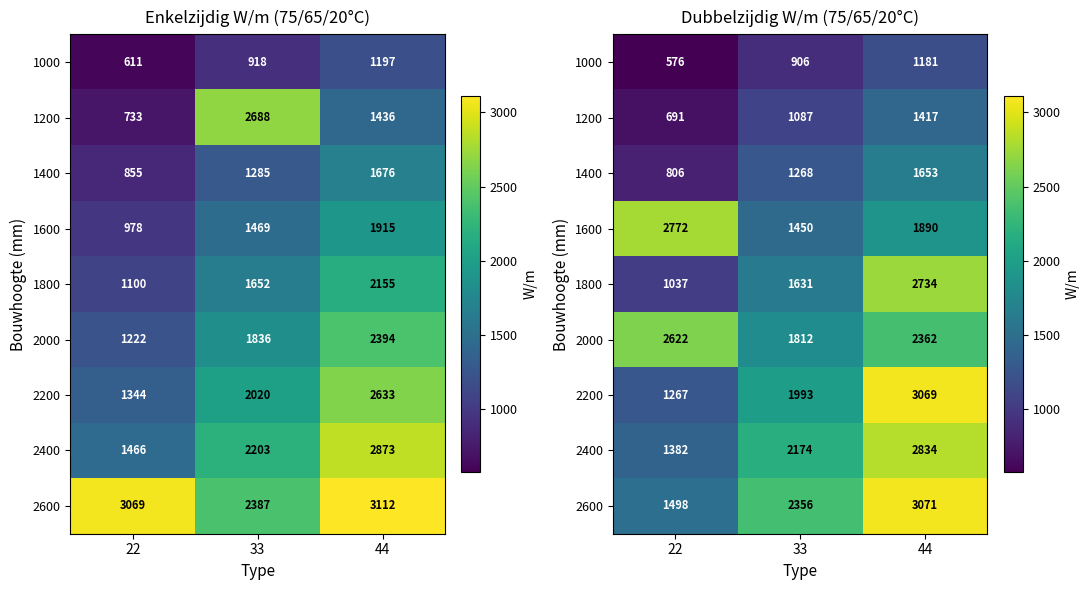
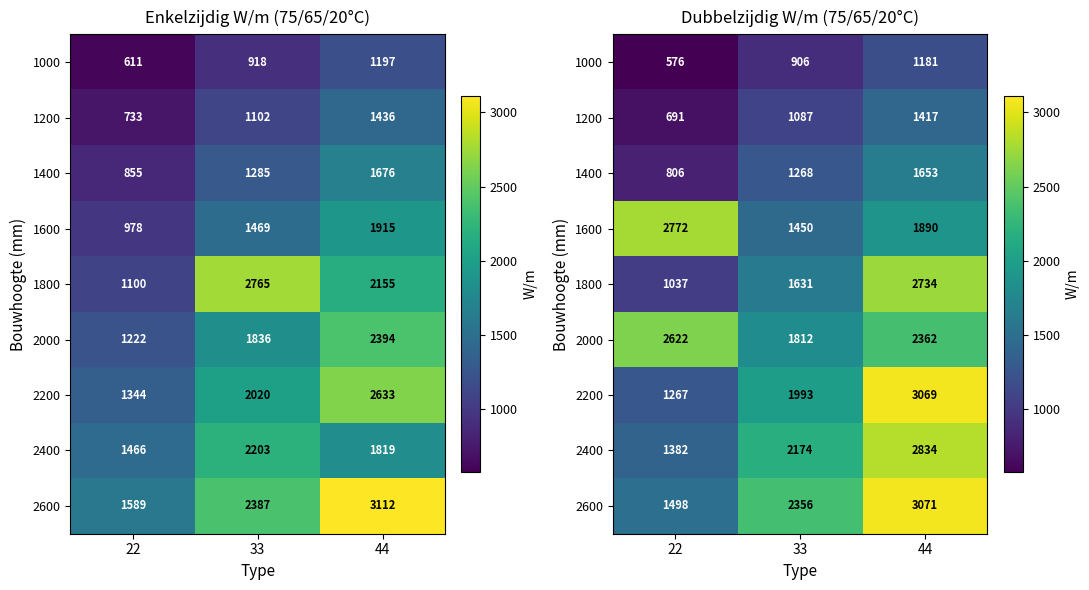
  {
    "Enkelzijdig W/m (75/65/20°C)": {
      "1000": {
        "22": 611,
        "33": 918,
        "44": 1197
      },
      "1200": {
        "22": 733,
-       "33": 2688,
+       "33": 1102,
        "44": 1436
      },
      "1400": {
        "22": 855,
        "33": 1285,
        "44": 1676
      },
      "1600": {
        "22": 978,
        "33": 1469,
        "44": 1915
      },
      "1800": {
        "22": 1100,
-       "33": 1652,
+       "33": 2765,
        "44": 2155
      },
      "2000": {
        "22": 1222,
        "33": 1836,
        "44": 2394
      },
      "2200": {
        "22": 1344,
        "33": 2020,
        "44": 2633
      },
      "2400": {
        "22": 1466,
        "33": 2203,
-       "44": 2873
+       "44": 1819
      },
      "2600": {
-       "22": 3069,
+       "22": 1589,
        "33": 2387,
        "44": 3112
      }
    },
    "Dubbelzijdig W/m (75/65/20°C)": {
      "1000": {
        "22": 576,
        "33": 906,
        "44": 1181
      },
      "1200": {
        "22": 691,
        "33": 1087,
        "44": 1417
      },
      "1400": {
        "22": 806,
        "33": 1268,
        "44": 1653
      },
      "1600": {
        "22": 2772,
        "33": 1450,
        "44": 1890
      },
      "1800": {
        "22": 1037,
        "33": 1631,
        "44": 2734
      },
      "2000": {
        "22": 2622,
        "33": 1812,
        "44": 2362
      },
      "2200": {
        "22": 1267,
        "33": 1993,
        "44": 3069
      },
      "2400": {
        "22": 1382,
        "33": 2174,
        "44": 2834
      },
      "2600": {
        "22": 1498,
        "33": 2356,
        "44": 3071
      }
    }
  }
